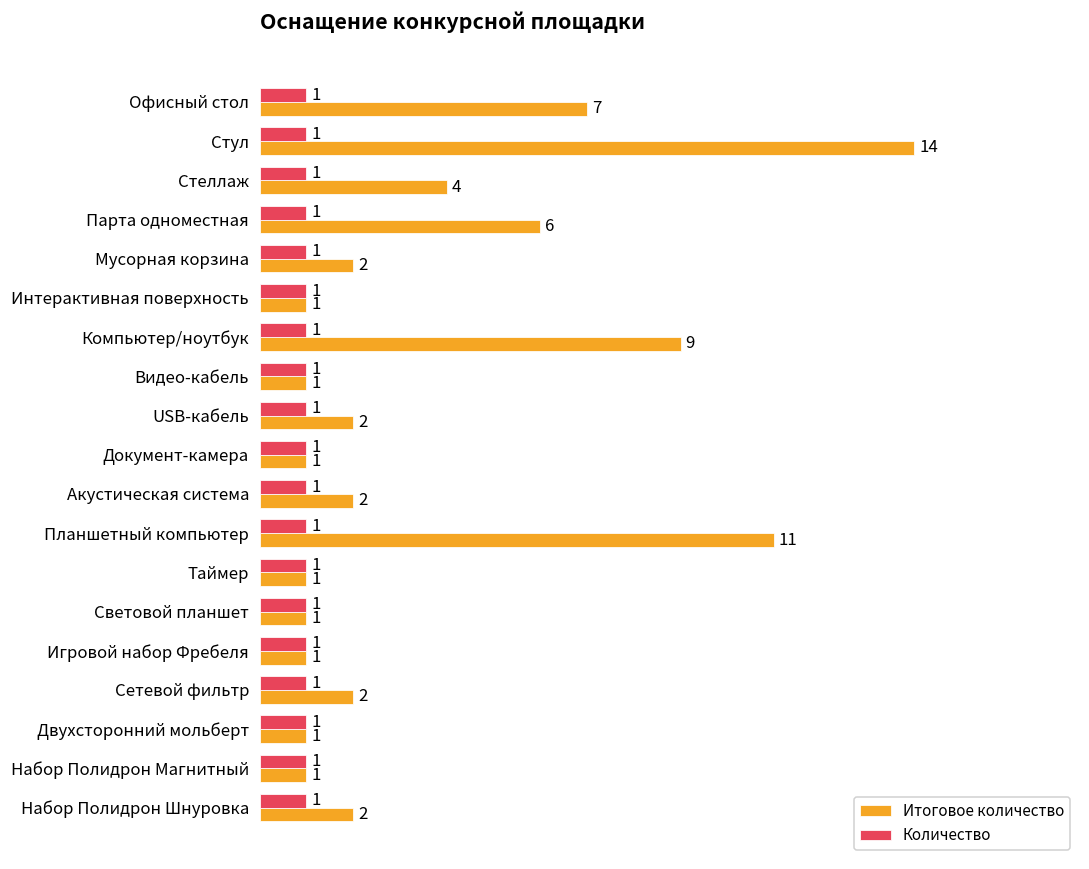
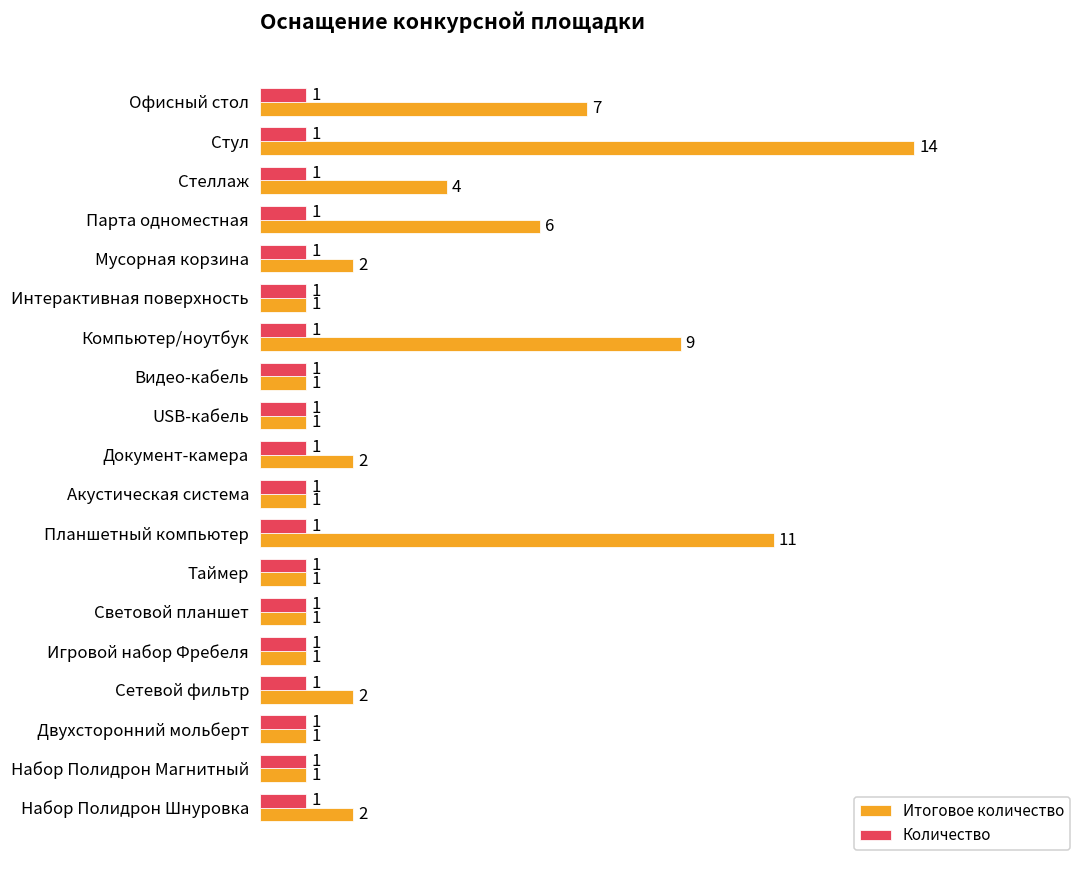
  {
    "Итоговое количество": {
      "Офисный стол": 7,
      "Стул": 14,
      "Стеллаж": 4,
      "Парта одноместная": 6,
      "Мусорная корзина": 2,
      "Компьютер/ноутбук": 9,
-     "USB-кабель": 2,
-     "Документ-камера": 1,
-     "Акустическая система": 2,
+     "USB-кабель": 1,
+     "Документ-камера": 2,
+     "Акустическая система": 1,
      "Планшетный компьютер": 11,
      "Сетевой фильтр": 2,
      "Набор Полидрон Шнуровка": 2
    },
    "Количество": {
      "Офисный стол": 1,
      "Стул": 1,
      "Стеллаж": 1,
      "Парта одноместная": 1,
      "Мусорная корзина": 1,
      "Компьютер/ноутбук": 1,
      "Документ-камера": 1,
      "Планшетный компьютер": 1,
      "Сетевой фильтр": 1,
      "Набор Полидрон Шнуровка": 1
    }
  }
